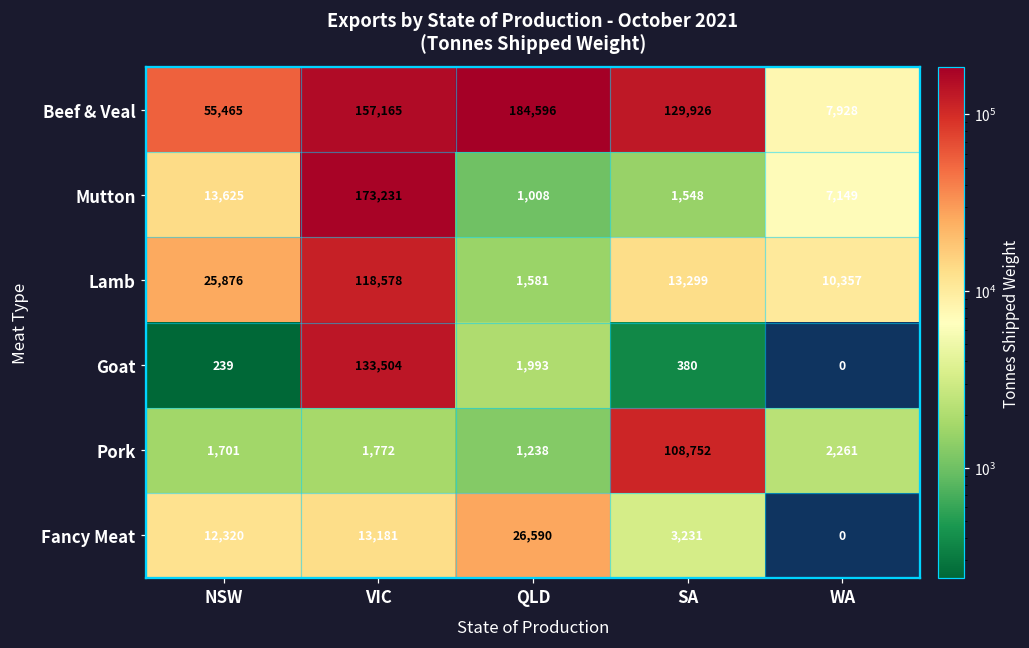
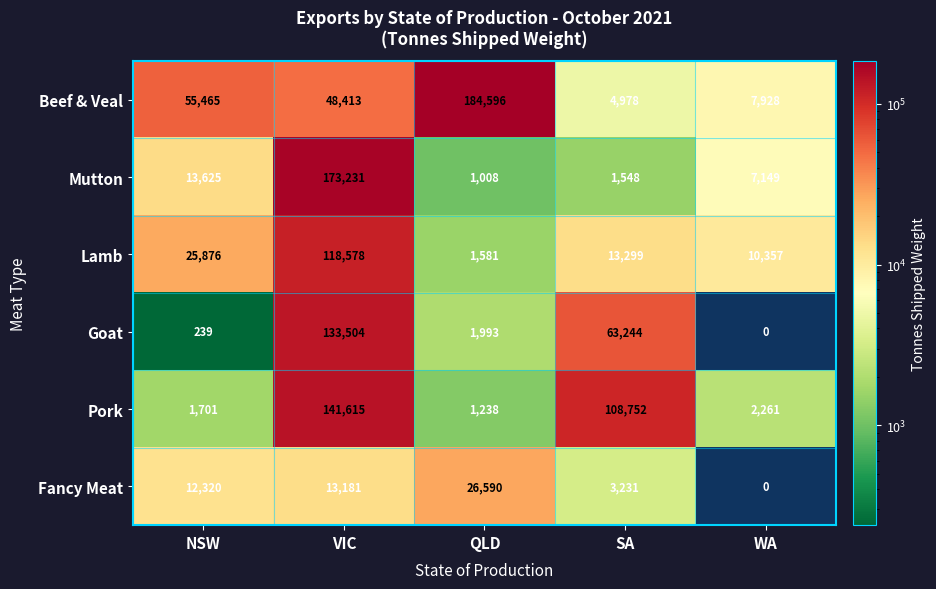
  {
    "Beef & Veal": {
      "NSW": "55,465",
-     "VIC": "157,165",
+     "VIC": "48,413",
      "QLD": "184,596",
-     "SA": "129,926",
+     "SA": "4,978",
      "WA": "7,928"
    },
    "Mutton": {
      "NSW": "13,625",
      "VIC": "173,231",
      "QLD": "1,008",
      "SA": "1,548",
      "WA": "7,149"
    },
    "Lamb": {
      "NSW": "25,876",
      "VIC": "118,578",
      "QLD": "1,581",
      "SA": "13,299",
      "WA": "10,357"
    },
    "Goat": {
      "NSW": "239",
      "VIC": "133,504",
      "QLD": "1,993",
-     "SA": "380",
+     "SA": "63,244",
      "WA": "0"
    },
    "Pork": {
      "NSW": "1,701",
-     "VIC": "1,772",
+     "VIC": "141,615",
      "QLD": "1,238",
      "SA": "108,752",
      "WA": "2,261"
    },
    "Fancy Meat": {
      "NSW": "12,320",
      "VIC": "13,181",
      "QLD": "26,590",
      "SA": "3,231",
      "WA": "0"
    }
  }
